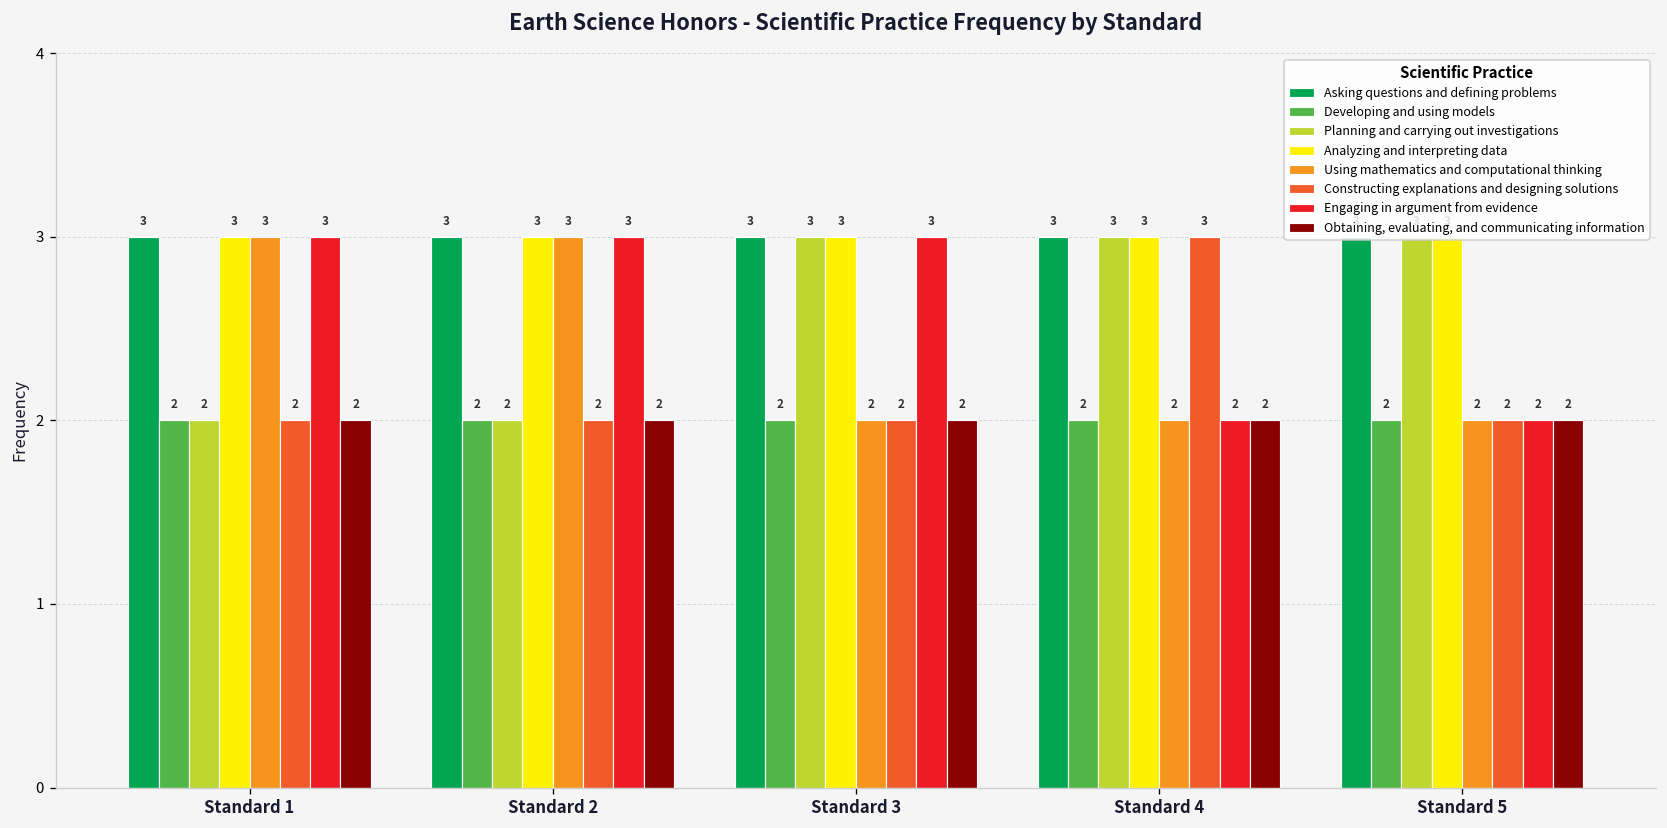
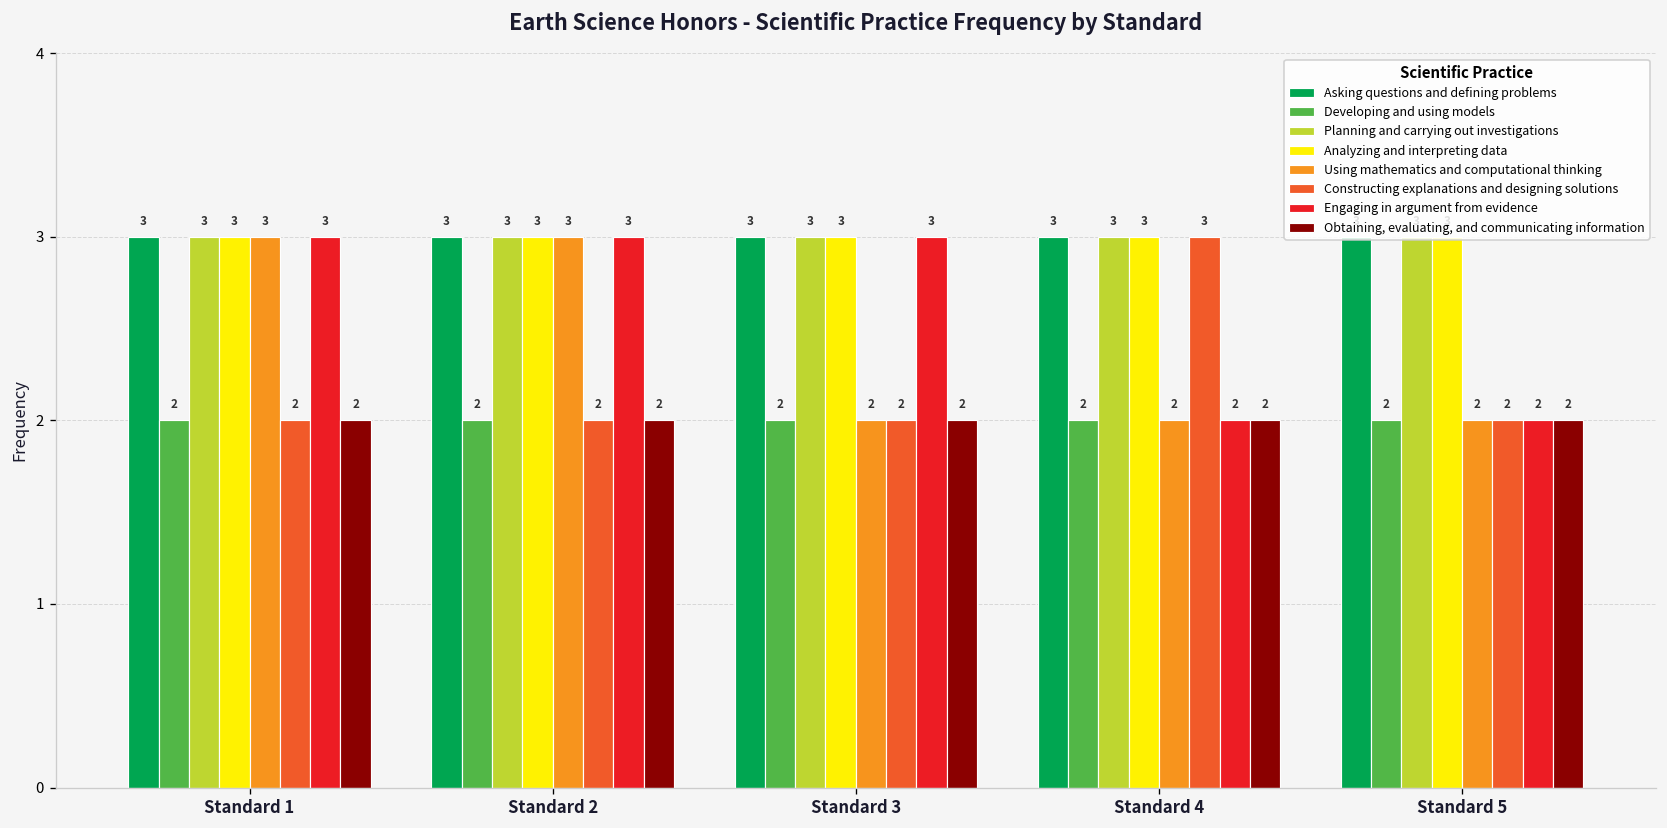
  {
    "Asking questions and defining problems": {
      "Standard 1": 3,
      "Standard 2": 3,
      "Standard 3": 3,
      "Standard 4": 3
    },
    "Developing and using models": {
      "Standard 1": 2,
      "Standard 2": 2,
      "Standard 3": 2,
      "Standard 4": 2,
      "Standard 5": 2
    },
    "Planning and carrying out investigations": {
-     "Standard 1": 2,
-     "Standard 2": 2,
+     "Standard 1": 3,
+     "Standard 2": 3,
      "Standard 3": 3,
      "Standard 4": 3
    },
    "Analyzing and interpreting data": {
      "Standard 1": 3,
      "Standard 2": 3,
      "Standard 3": 3,
      "Standard 4": 3
    },
    "Engaging in argument from evidence": {
      "Standard 1": 3,
      "Standard 2": 3,
      "Standard 3": 3,
      "Standard 4": 2,
      "Standard 5": 2
    },
    "Obtaining, evaluating, and communicating information": {
      "Standard 1": 2,
      "Standard 2": 2,
      "Standard 3": 2,
      "Standard 4": 2,
      "Standard 5": 2
    }
  }
